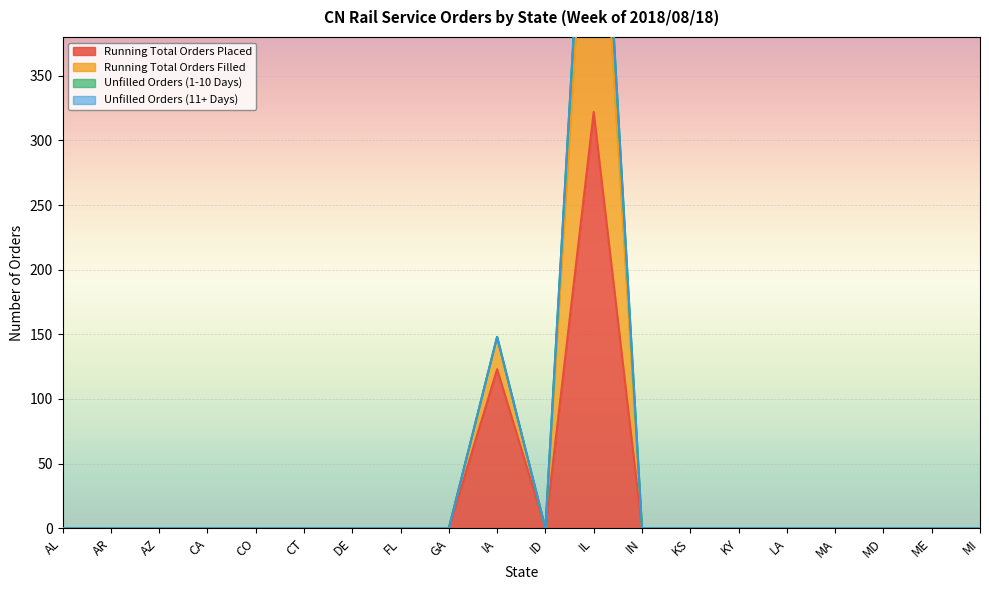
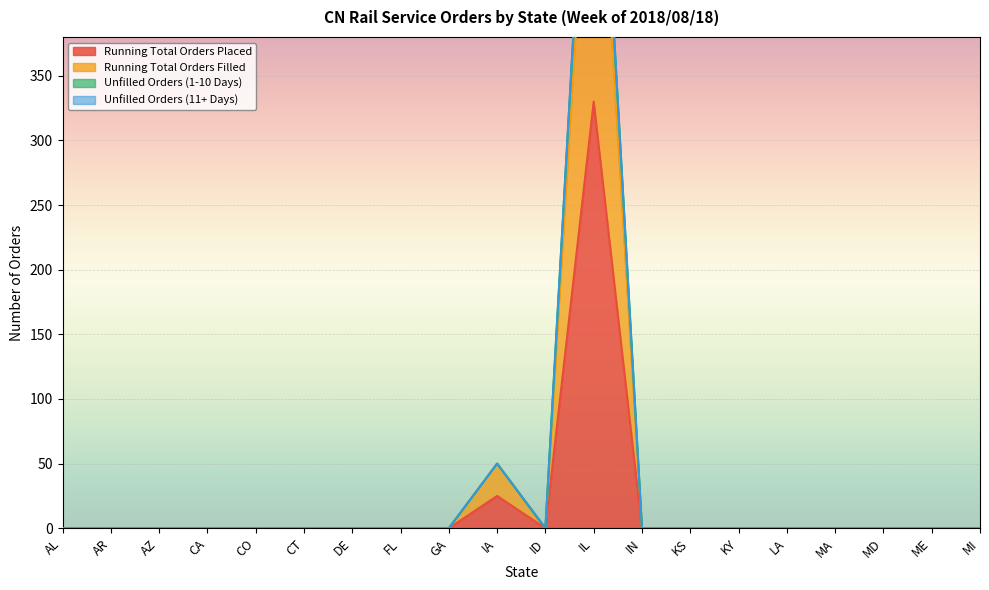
  {
    "Running Total Orders Placed": {
-     "IA": 123,
-     "IL": 322
+     "IA": 25,
+     "IL": 330
    }
  }
